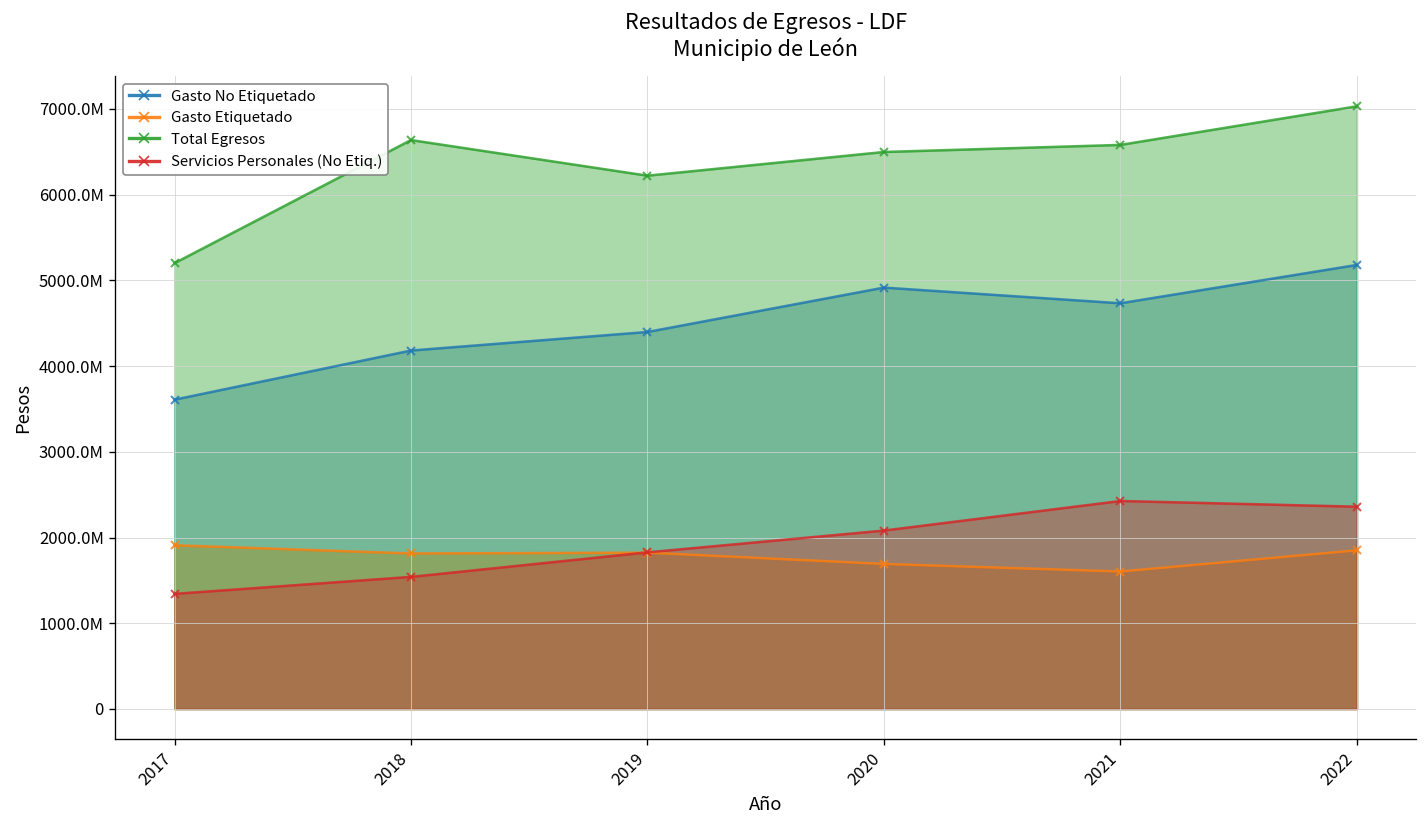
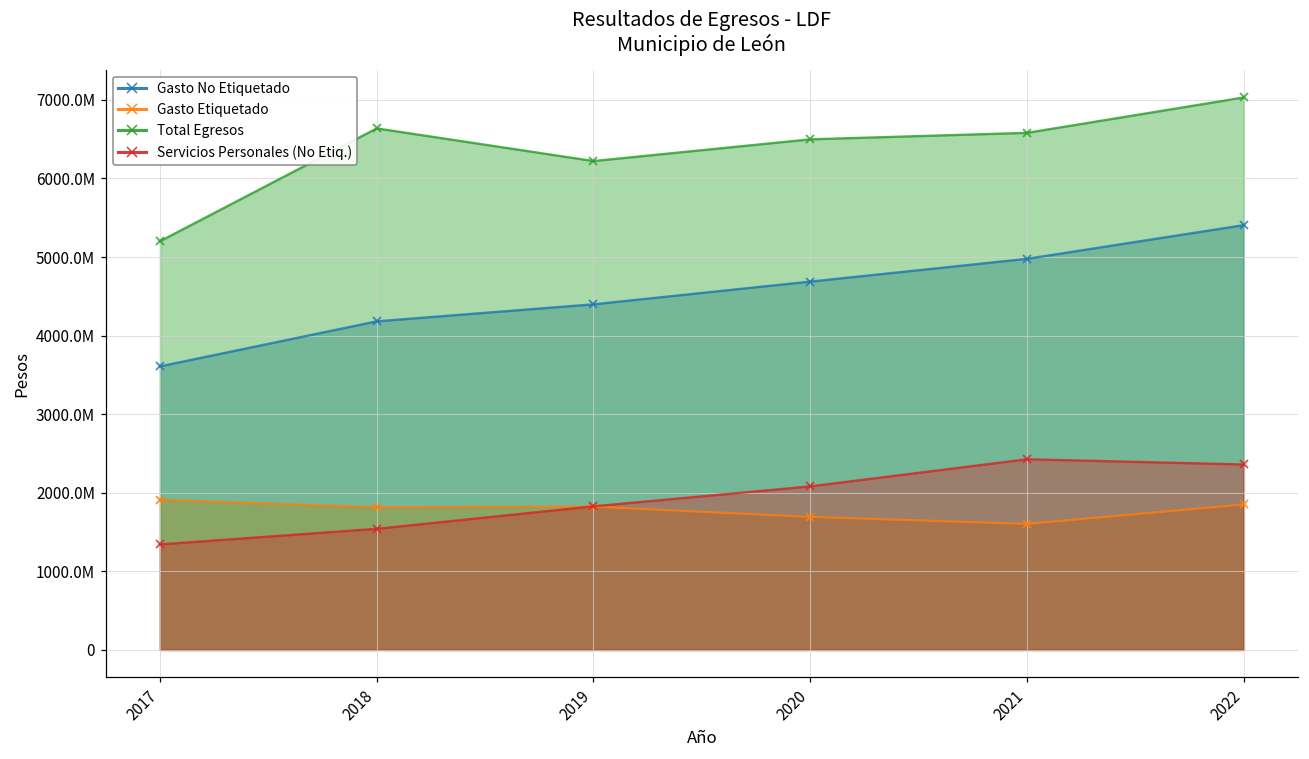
  {
    "Gasto No Etiquetado": {
      "2017": 3600000000,
      "2018": 4200000000,
      "2019": 4400000000,
-     "2020": 4900000000,
-     "2021": 4700000000,
-     "2022": 5200000000
+     "2020": 4700000000,
+     "2021": 5000000000,
+     "2022": 5400000000
    },
    "Total Egresos": {
      "2017": 5200000000,
      "2018": 6600000000,
      "2019": 6200000000,
      "2020": 6500000000,
      "2021": 6600000000,
      "2022": 7000000000
    }
  }
